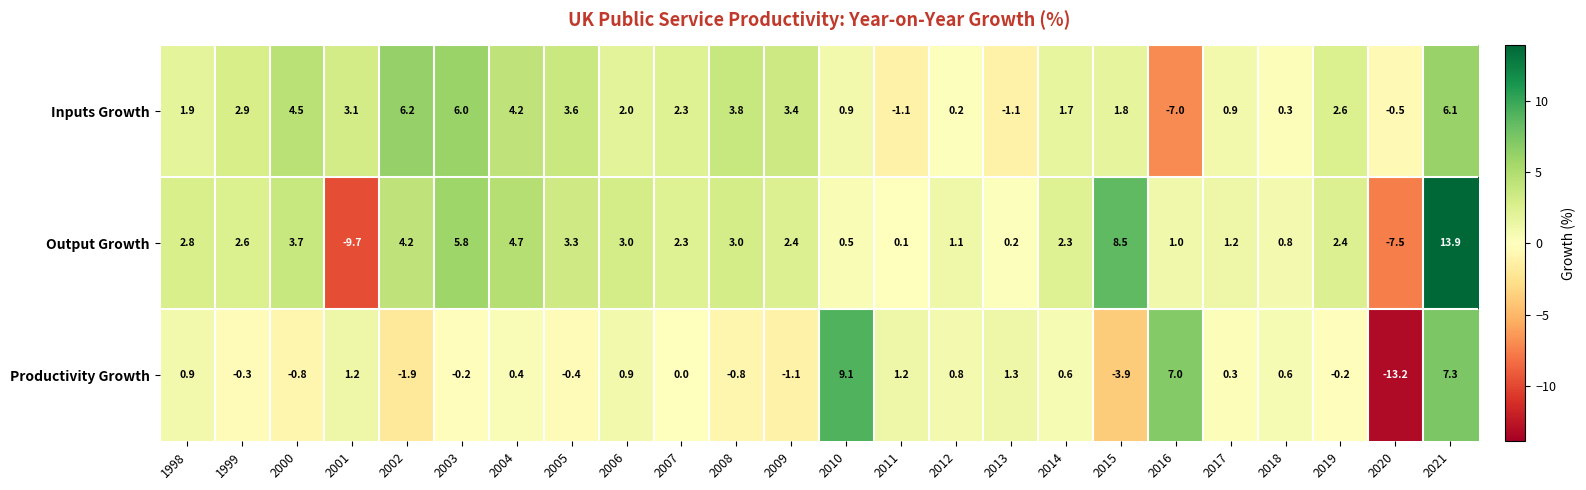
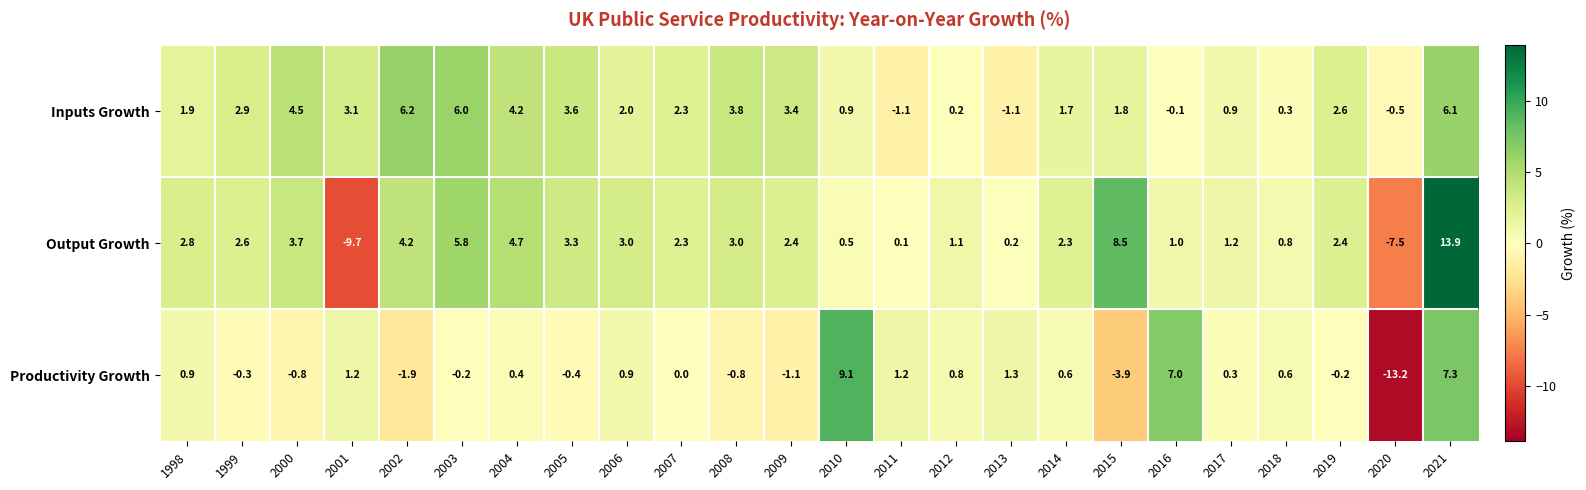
  {
    "Inputs Growth": {
      "1998": 1.9,
      "1999": 2.9,
      "2000": 4.5,
      "2001": 3.1,
      "2002": 6.2,
      "2003": 6.0,
      "2004": 4.2,
      "2005": 3.6,
      "2006": 2.0,
      "2007": 2.3,
      "2008": 3.8,
      "2009": 3.4,
      "2010": 0.9,
      "2011": -1.1,
      "2012": 0.2,
      "2013": -1.1,
      "2014": 1.7,
      "2015": 1.8,
-     "2016": -7.0,
+     "2016": -0.1,
      "2017": 0.9,
      "2018": 0.3,
      "2019": 2.6,
      "2020": -0.5,
      "2021": 6.1
    },
    "Output Growth": {
      "1998": 2.8,
      "1999": 2.6,
      "2000": 3.7,
      "2001": -9.7,
      "2002": 4.2,
      "2003": 5.8,
      "2004": 4.7,
      "2005": 3.3,
      "2006": 3.0,
      "2007": 2.3,
      "2008": 3.0,
      "2009": 2.4,
      "2010": 0.5,
      "2011": 0.1,
      "2012": 1.1,
      "2013": 0.2,
      "2014": 2.3,
      "2015": 8.5,
      "2016": 1.0,
      "2017": 1.2,
      "2018": 0.8,
      "2019": 2.4,
      "2020": -7.5,
      "2021": 13.9
    },
    "Productivity Growth": {
      "1998": 0.9,
      "1999": -0.3,
      "2000": -0.8,
      "2001": 1.2,
      "2002": -1.9,
      "2003": -0.2,
      "2004": 0.4,
      "2005": -0.4,
      "2006": 0.9,
      "2007": 0.0,
      "2008": -0.8,
      "2009": -1.1,
      "2010": 9.1,
      "2011": 1.2,
      "2012": 0.8,
      "2013": 1.3,
      "2014": 0.6,
      "2015": -3.9,
      "2016": 7.0,
      "2017": 0.3,
      "2018": 0.6,
      "2019": -0.2,
      "2020": -13.2,
      "2021": 7.3
    }
  }
